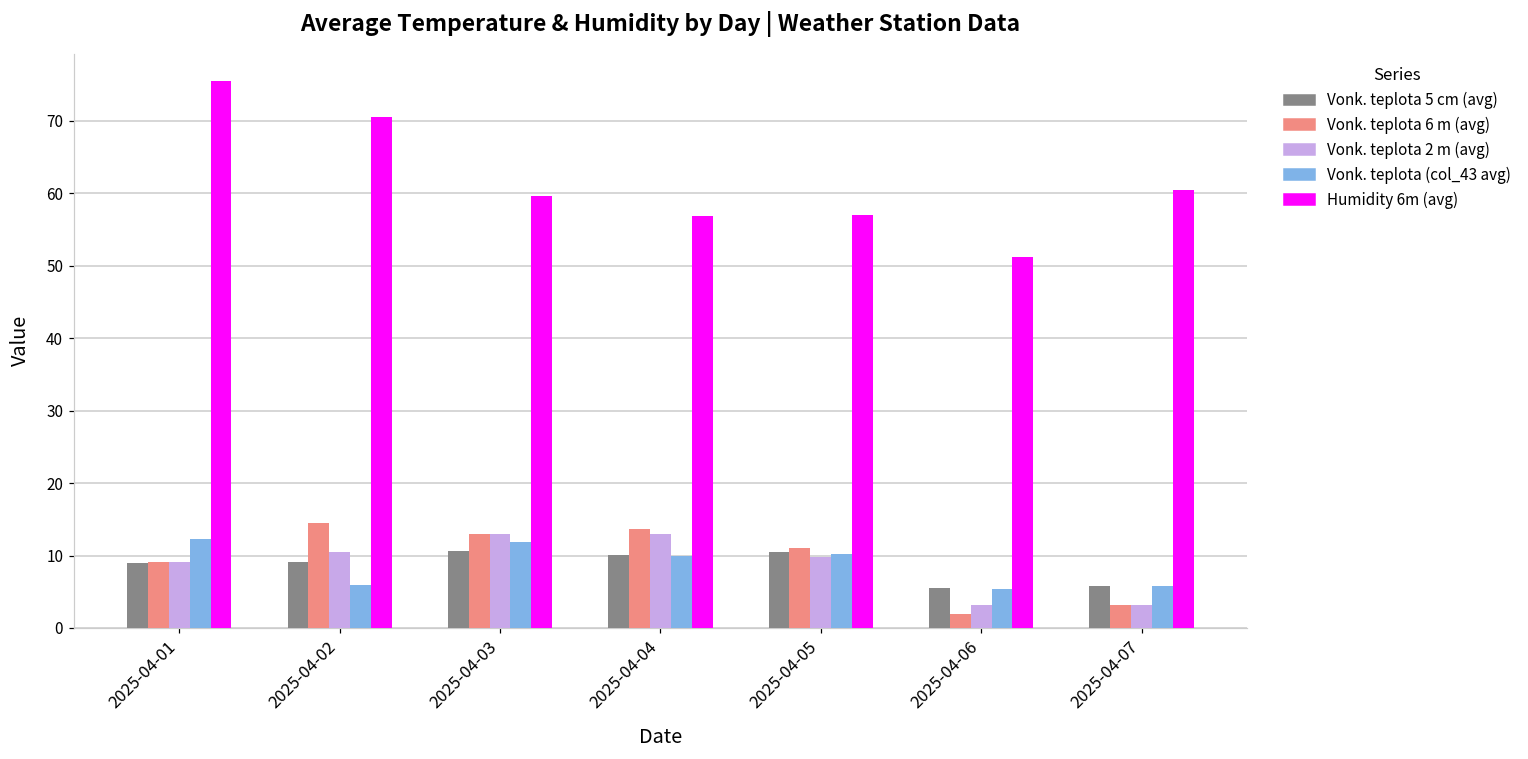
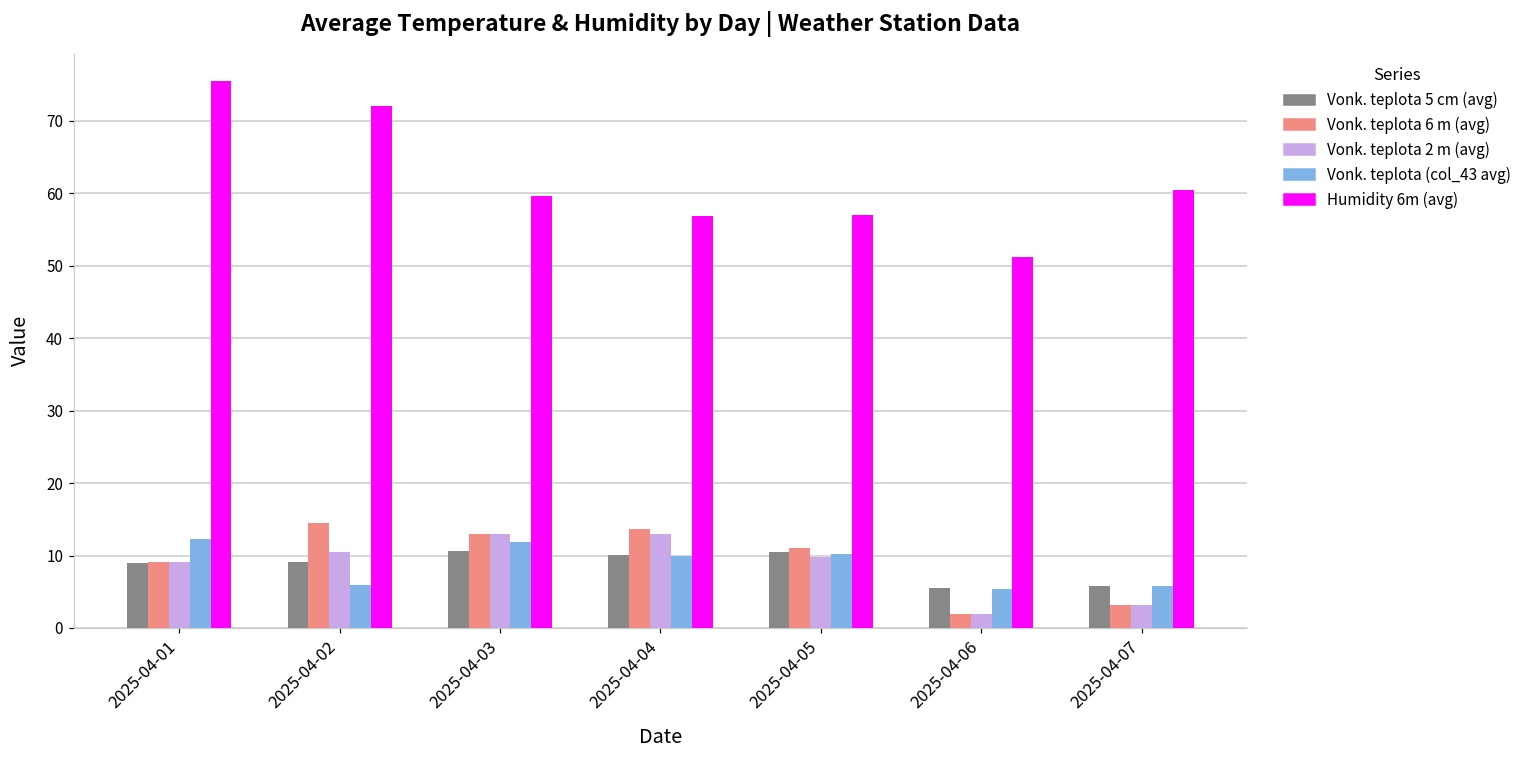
  {
    "Vonk. teplota 5 cm (avg)": {
      "2025-04-01": 9,
      "2025-04-02": 9,
      "2025-04-03": 11,
      "2025-04-04": 10,
      "2025-04-05": 10,
      "2025-04-06": 6,
      "2025-04-07": 6
    },
    "Vonk. teplota 6 m (avg)": {
      "2025-04-01": 9,
      "2025-04-02": 15,
      "2025-04-03": 13,
      "2025-04-04": 14,
      "2025-04-05": 11,
      "2025-04-06": 2,
      "2025-04-07": 3
    },
    "Vonk. teplota 2 m (avg)": {
      "2025-04-01": 9,
      "2025-04-02": 11,
      "2025-04-03": 13,
      "2025-04-04": 13,
      "2025-04-05": 10,
-     "2025-04-06": 3,
+     "2025-04-06": 2,
      "2025-04-07": 3
    },
    "Vonk. teplota (col_43 avg)": {
      "2025-04-01": 12,
      "2025-04-02": 6,
      "2025-04-03": 12,
      "2025-04-04": 10,
      "2025-04-05": 10,
      "2025-04-06": 5,
      "2025-04-07": 6
    },
    "Humidity 6m (avg)": {
      "2025-04-01": 76,
-     "2025-04-02": 71,
+     "2025-04-02": 72,
      "2025-04-03": 60,
      "2025-04-04": 57,
      "2025-04-05": 57,
      "2025-04-06": 51,
      "2025-04-07": 61
    }
  }
